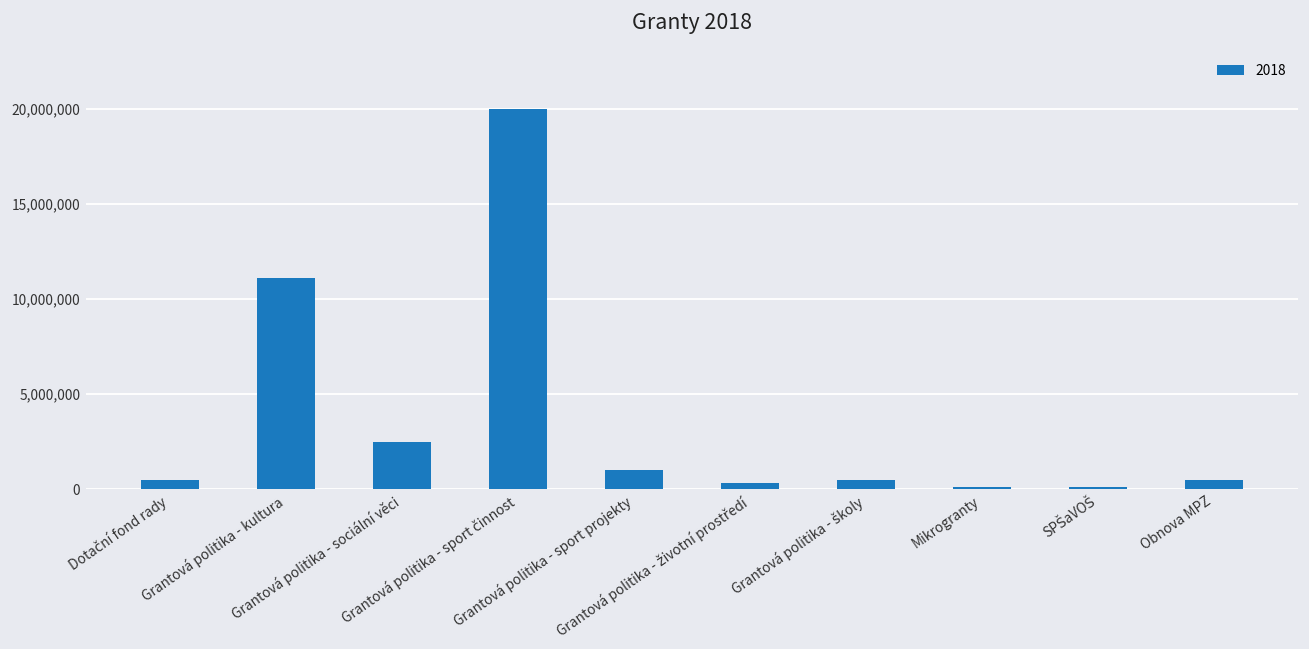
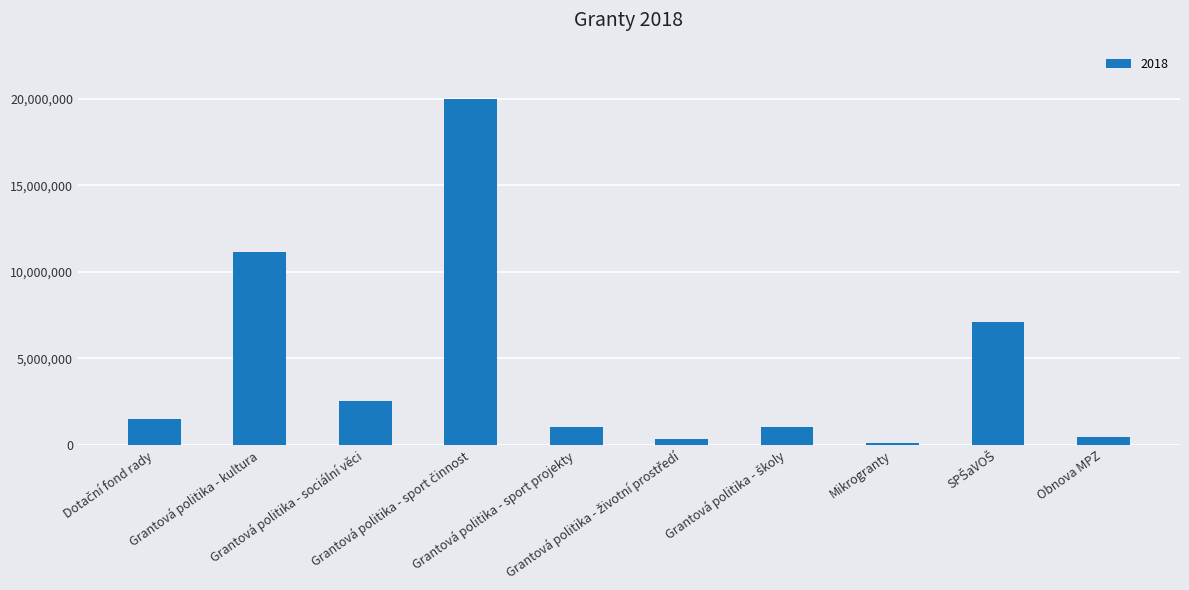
  {
-   "Dotační fond rady": "500,000",
+   "Dotační fond rady": "1,500,000",
    "Grantová politika - kultura": "11,100,000",
    "Grantová politika - sociální věci": "2,500,000",
    "Grantová politika - sport činnost": "20,000,000",
    "Grantová politika - sport projekty": "1,000,000",
    "Grantová politika - životní prostředí": "300,000",
-   "Grantová politika - školy": "500,000",
-   "SPŠaVOŠ": "100,000",
+   "Grantová politika - školy": "1,000,000",
+   "SPŠaVOŠ": "7,100,000",
    "Obnova MPZ": "500,000"
  }
